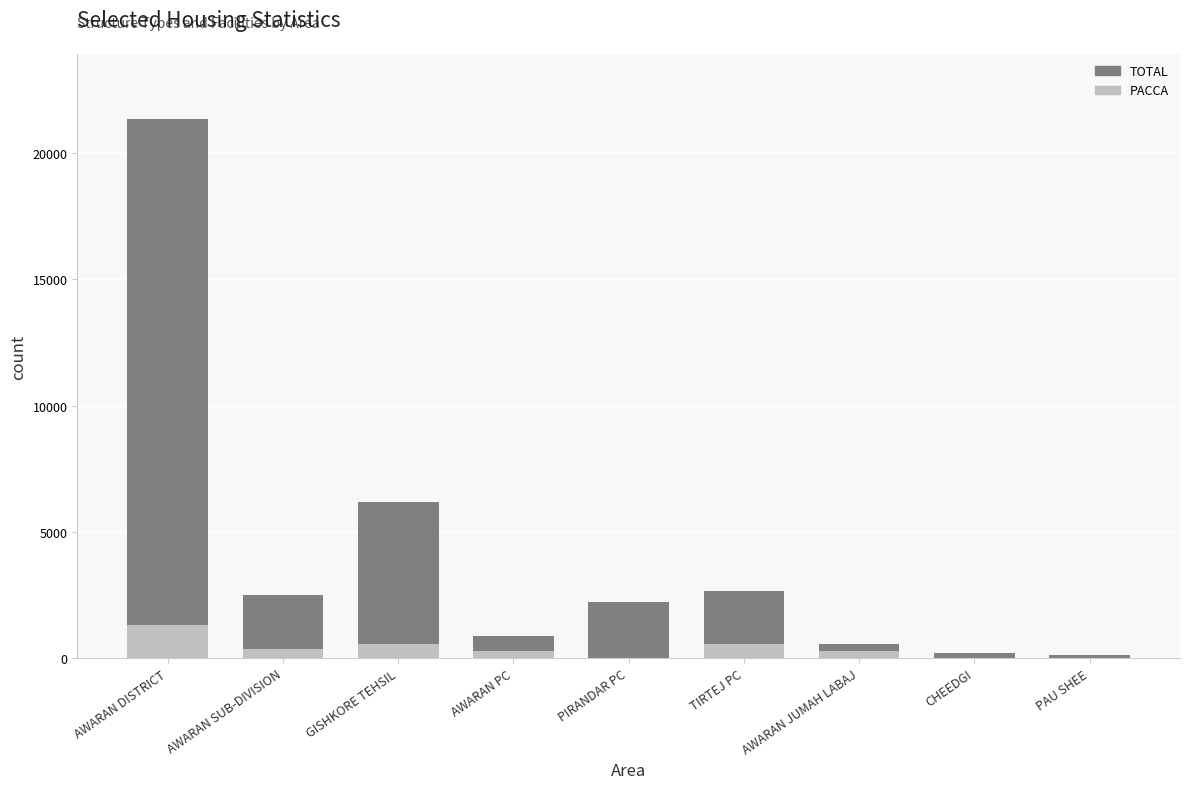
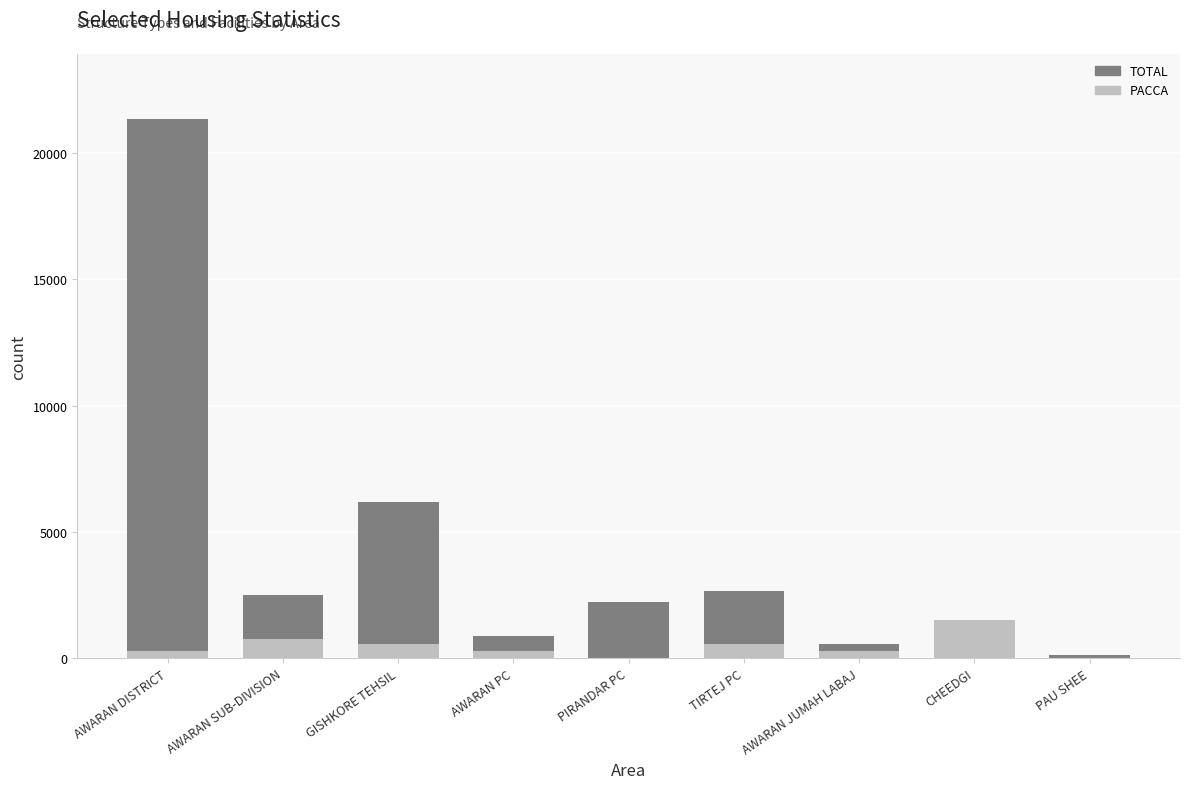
  {
    "TOTAL": {
      "AWARAN DISTRICT": 21400,
      "AWARAN SUB-DIVISION": 2500,
      "GISHKORE TEHSIL": 6200,
      "AWARAN PC": 900,
      "PIRANDAR PC": 2200,
      "TIRTEJ PC": 2700,
      "AWARAN JUMAH LABAJ": 500,
      "PAU SHEE": 100
    },
    "PACCA": {
-     "AWARAN DISTRICT": 1300,
-     "AWARAN SUB-DIVISION": 400,
-     "CHEEDGI": 0,
+     "AWARAN DISTRICT": 300,
+     "AWARAN SUB-DIVISION": 700,
+     "CHEEDGI": 1500,
      "PAU SHEE": 0
    }
  }
